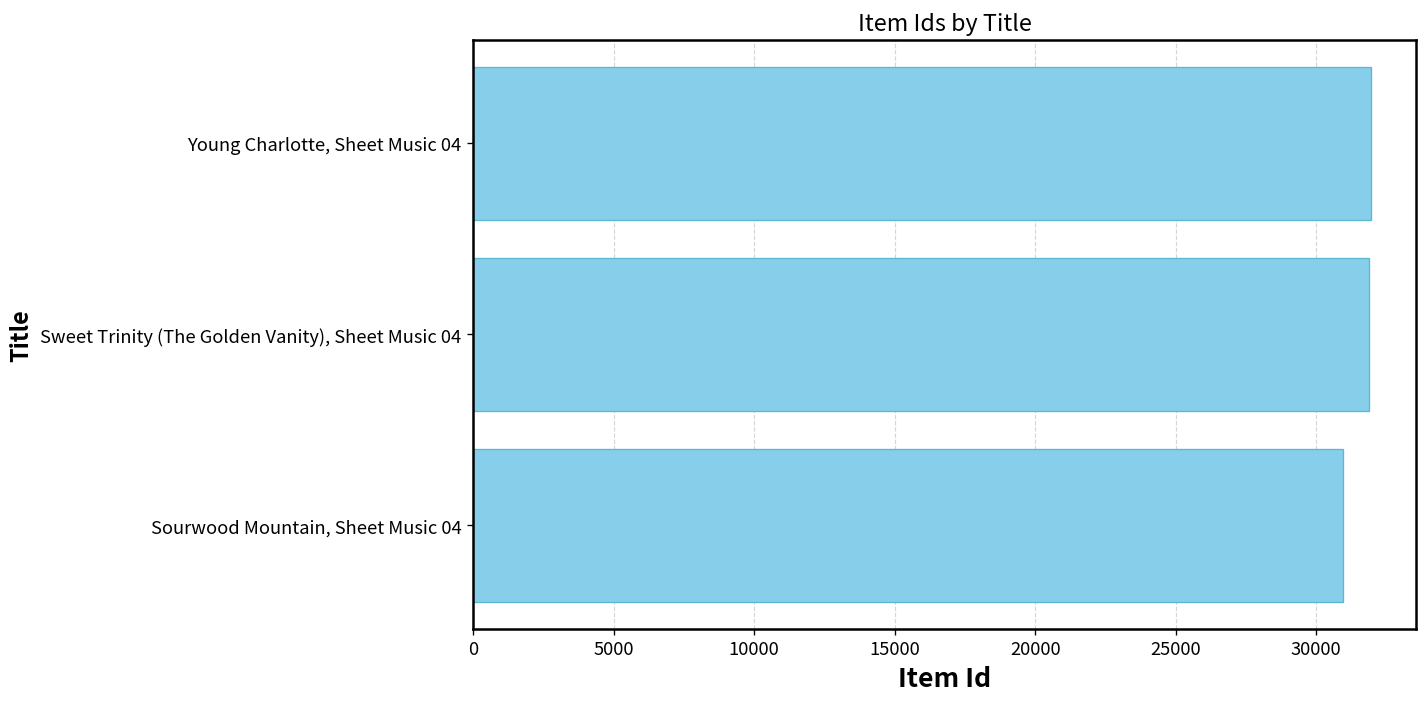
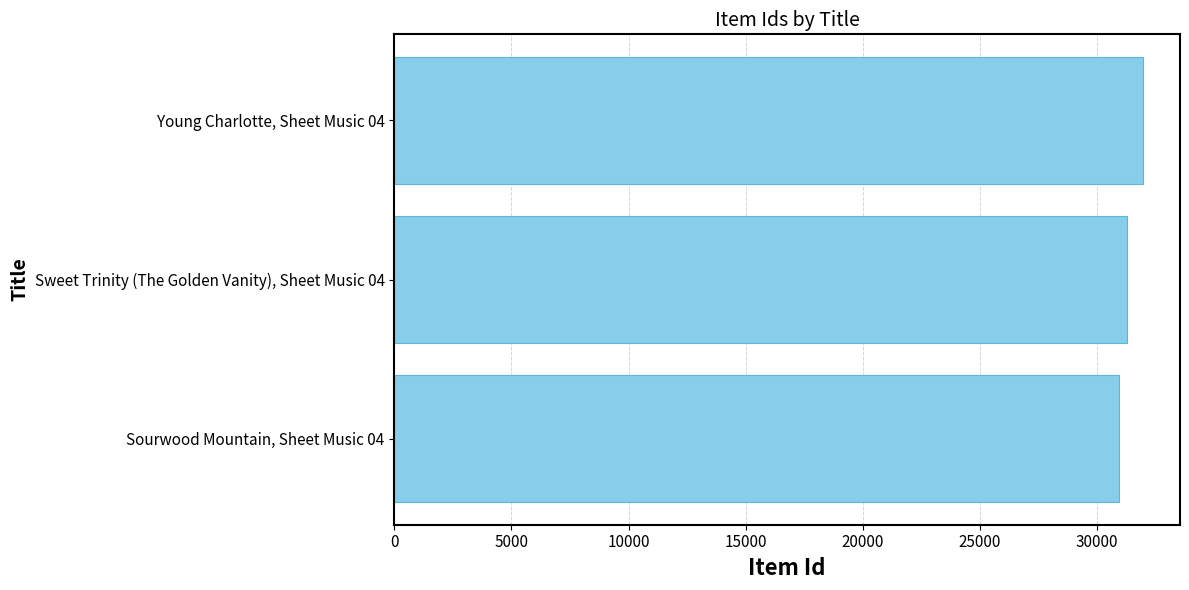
  {
    "Young Charlotte, Sheet Music 04": 32000,
-   "Sweet Trinity (The Golden Vanity), Sheet Music 04": 31900,
+   "Sweet Trinity (The Golden Vanity), Sheet Music 04": 31300,
    "Sourwood Mountain, Sheet Music 04": 31000
  }
